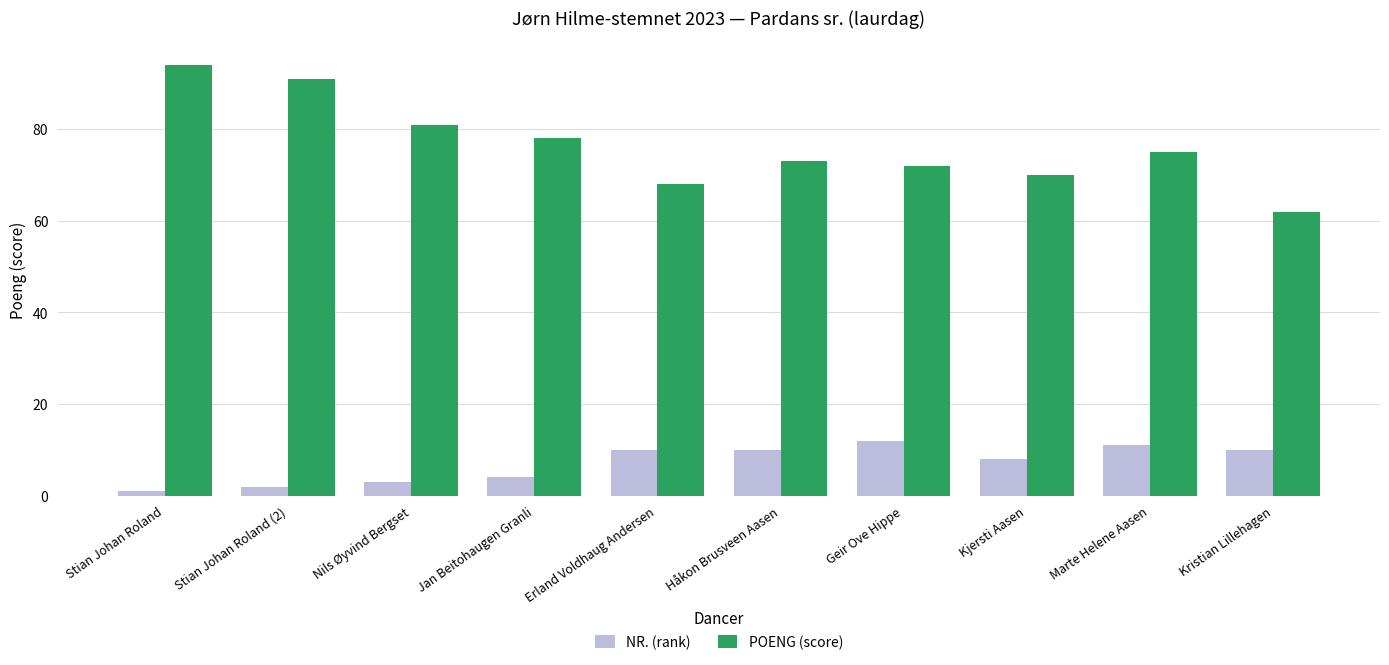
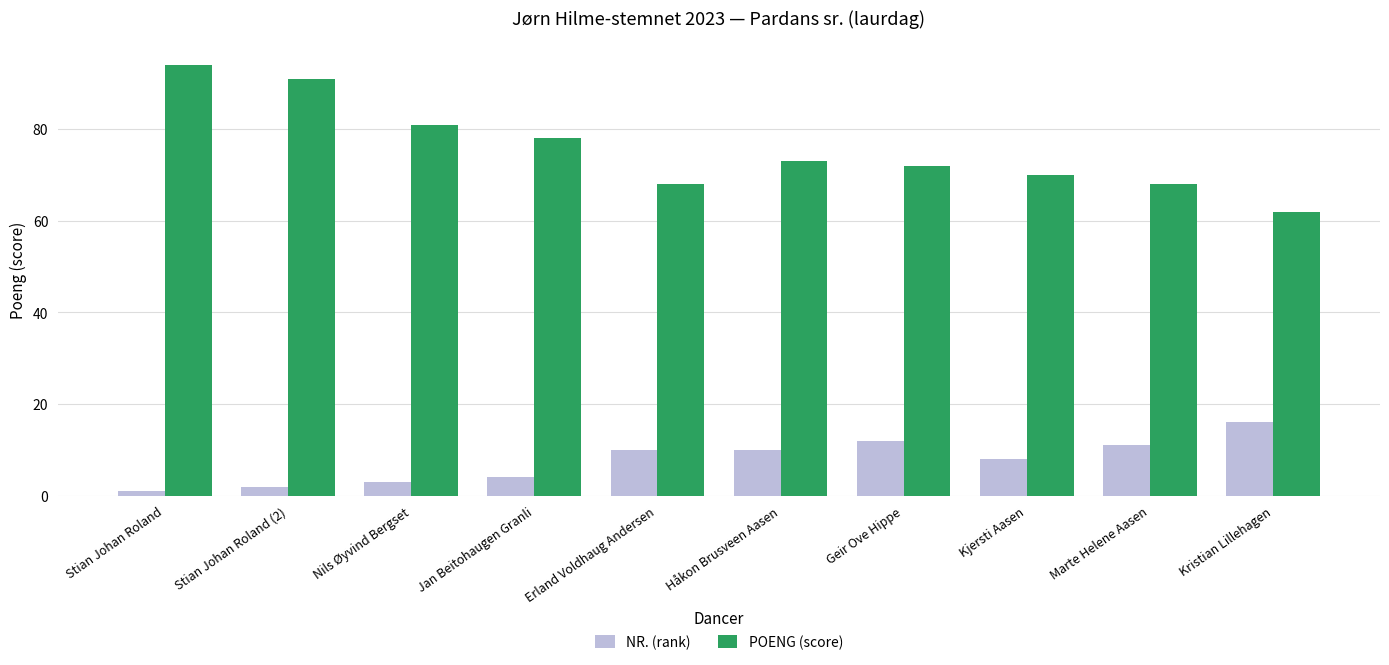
  {
    "NR. (rank)": {
      "Stian Johan Roland": 1,
      "Stian Johan Roland (2)": 2,
      "Nils Øyvind Bergset": 3,
      "Jan Beitohaugen Granli": 4,
      "Erland Voldhaug Andersen": 10,
      "Håkon Brusveen Aasen": 10,
      "Geir Ove Hippe": 12,
      "Kjersti Aasen": 8,
      "Marte Helene Aasen": 11,
-     "Kristian Lillehagen": 10
+     "Kristian Lillehagen": 16
    },
    "POENG (score)": {
      "Stian Johan Roland": 94,
      "Stian Johan Roland (2)": 91,
      "Nils Øyvind Bergset": 81,
      "Jan Beitohaugen Granli": 78,
      "Erland Voldhaug Andersen": 68,
      "Håkon Brusveen Aasen": 73,
      "Geir Ove Hippe": 72,
      "Kjersti Aasen": 70,
-     "Marte Helene Aasen": 75,
+     "Marte Helene Aasen": 68,
      "Kristian Lillehagen": 62
    }
  }
